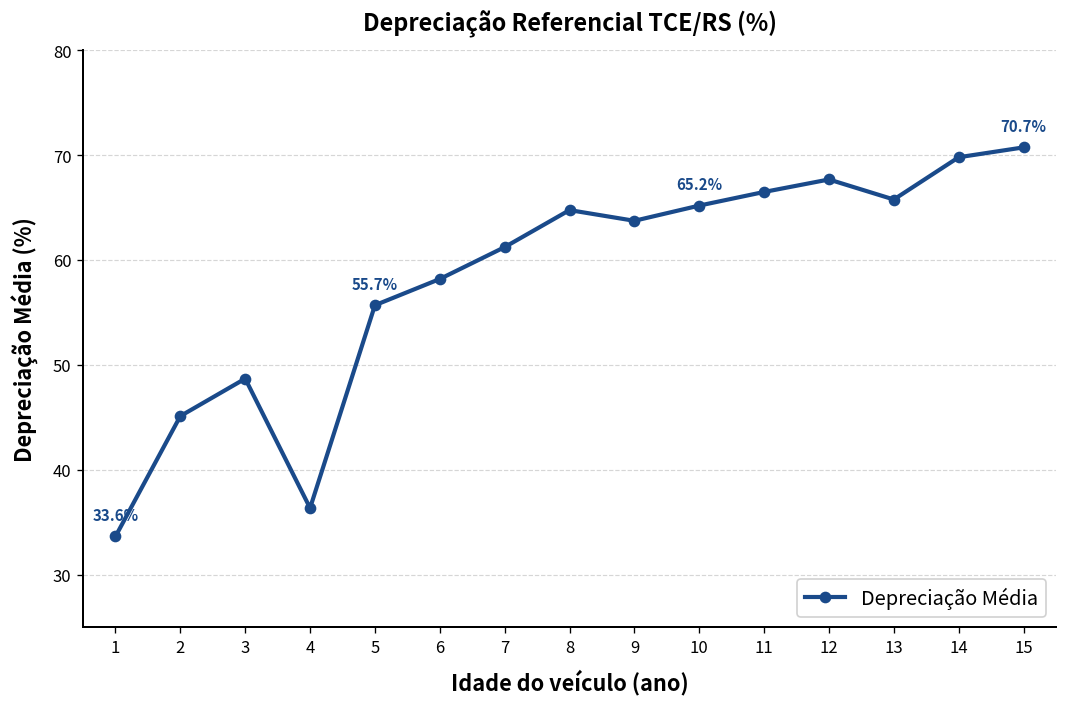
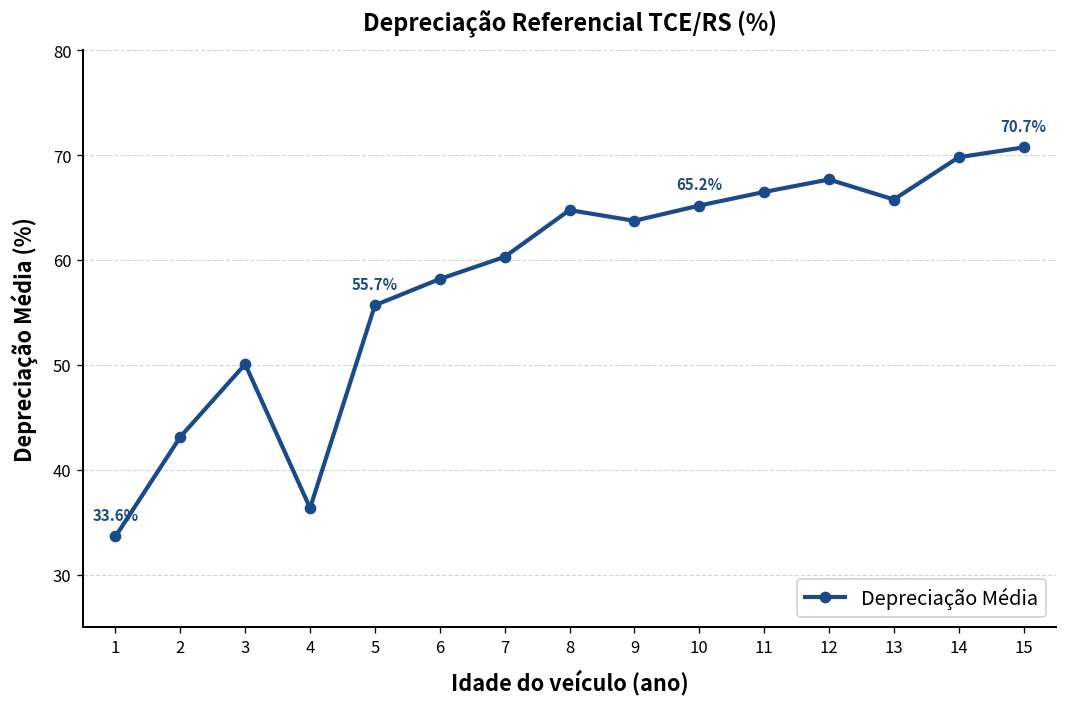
  {
-   "2": 45,
-   "3": 49,
+   "2": 43,
+   "3": 50,
    "4": 36,
    "6": 58,
-   "7": 61,
+   "7": 60,
    "8": 65,
    "9": 64,
    "11": 66,
    "12": 68,
    "13": 66,
    "14": 70
  }
